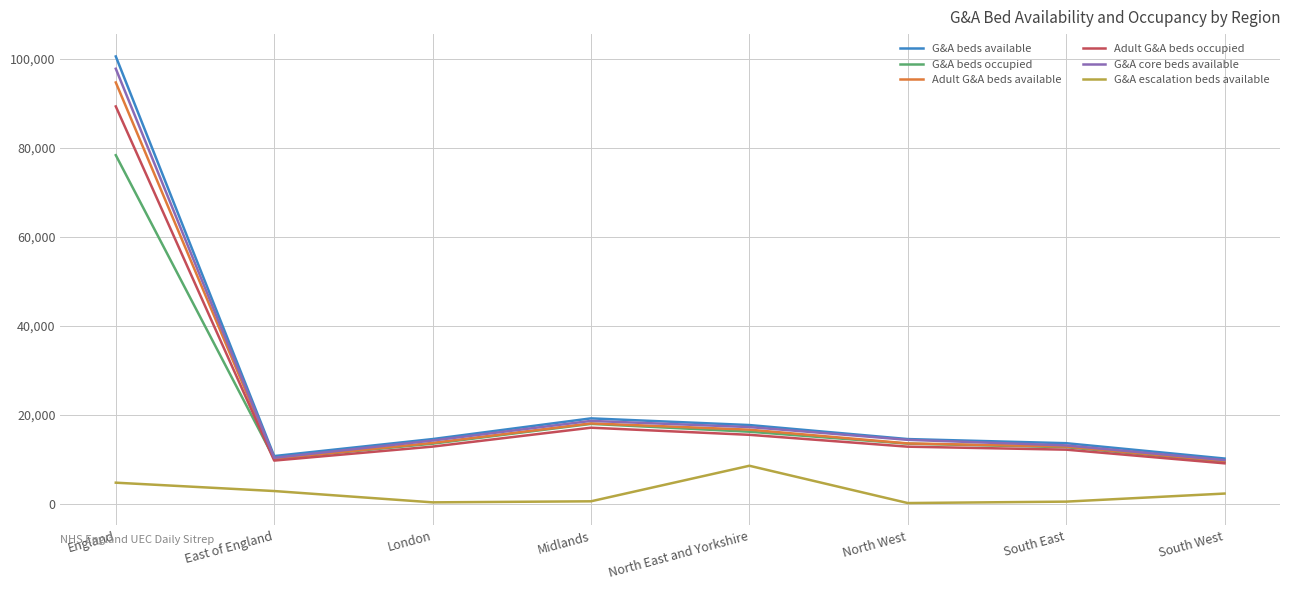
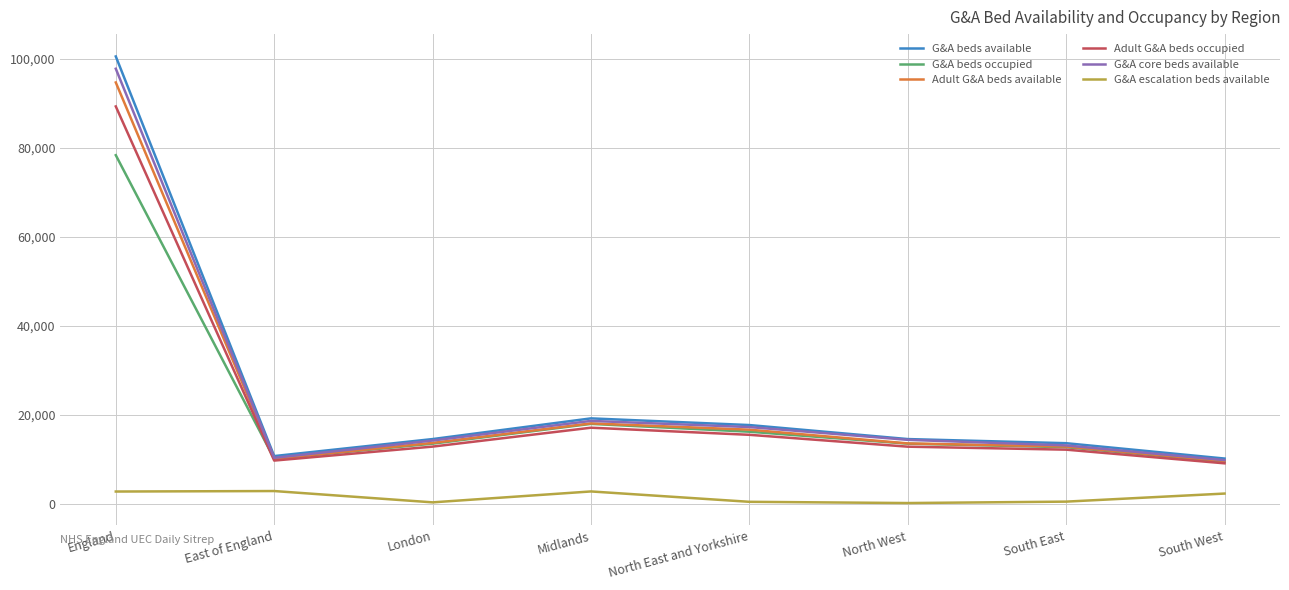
  {
    "G&A beds available": {
      "England": "100,000"
    },
    "G&A beds occupied": {
      "England": "78,000"
    },
    "Adult G&A beds available": {
      "England": "95,000"
    },
    "Adult G&A beds occupied": {
      "England": "89,000",
      "London": "13,000",
      "Midlands": "17,000",
      "North East and Yorkshire": "15,000",
      "North West": "13,000"
    },
    "G&A core beds available": {
      "England": "98,000"
    },
    "G&A escalation beds available": {
-     "England": "5,000",
+     "England": "3,000",
      "East of England": "3,000",
      "London": "0",
-     "Midlands": "1,000",
-     "North East and Yorkshire": "9,000",
+     "Midlands": "3,000",
+     "North East and Yorkshire": "0",
      "North West": "0",
      "South East": "0",
      "South West": "2,000"
    }
  }
